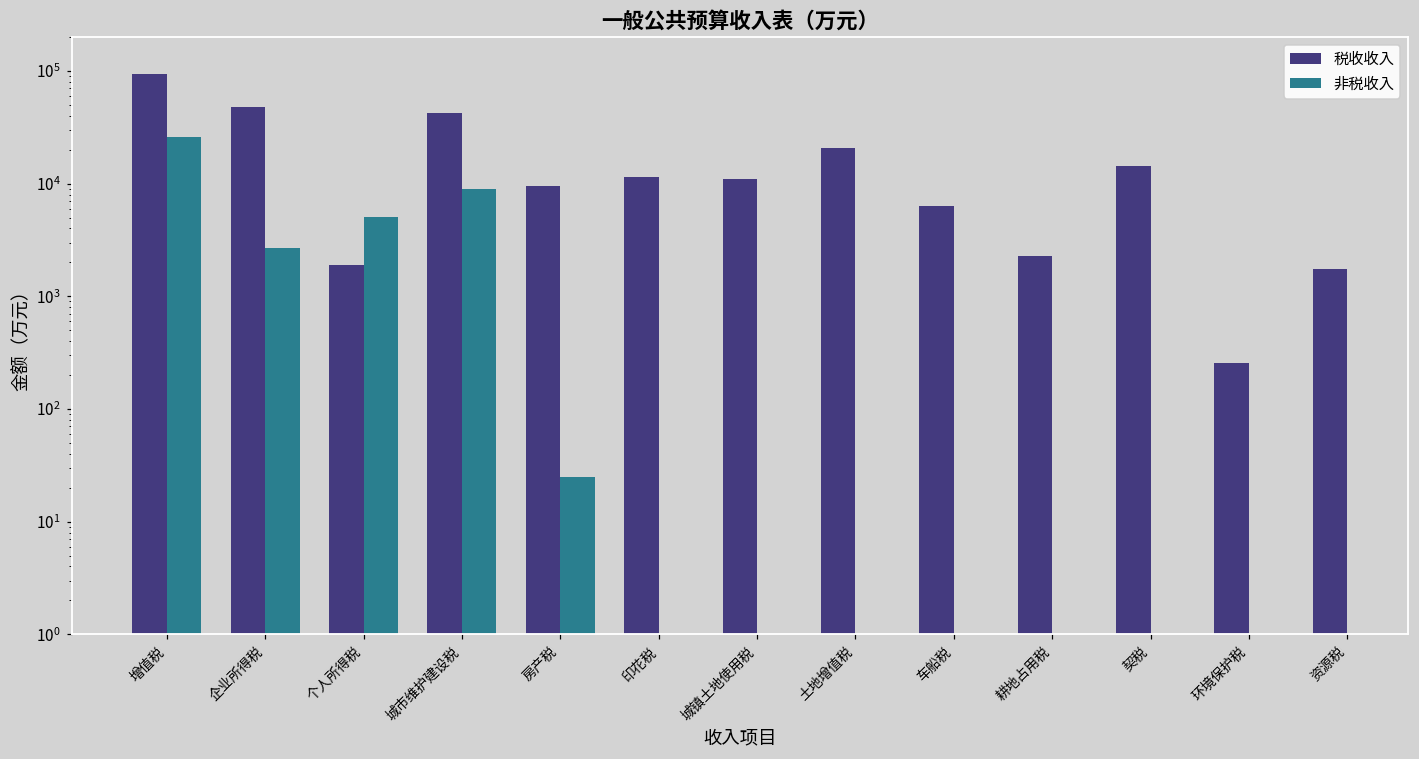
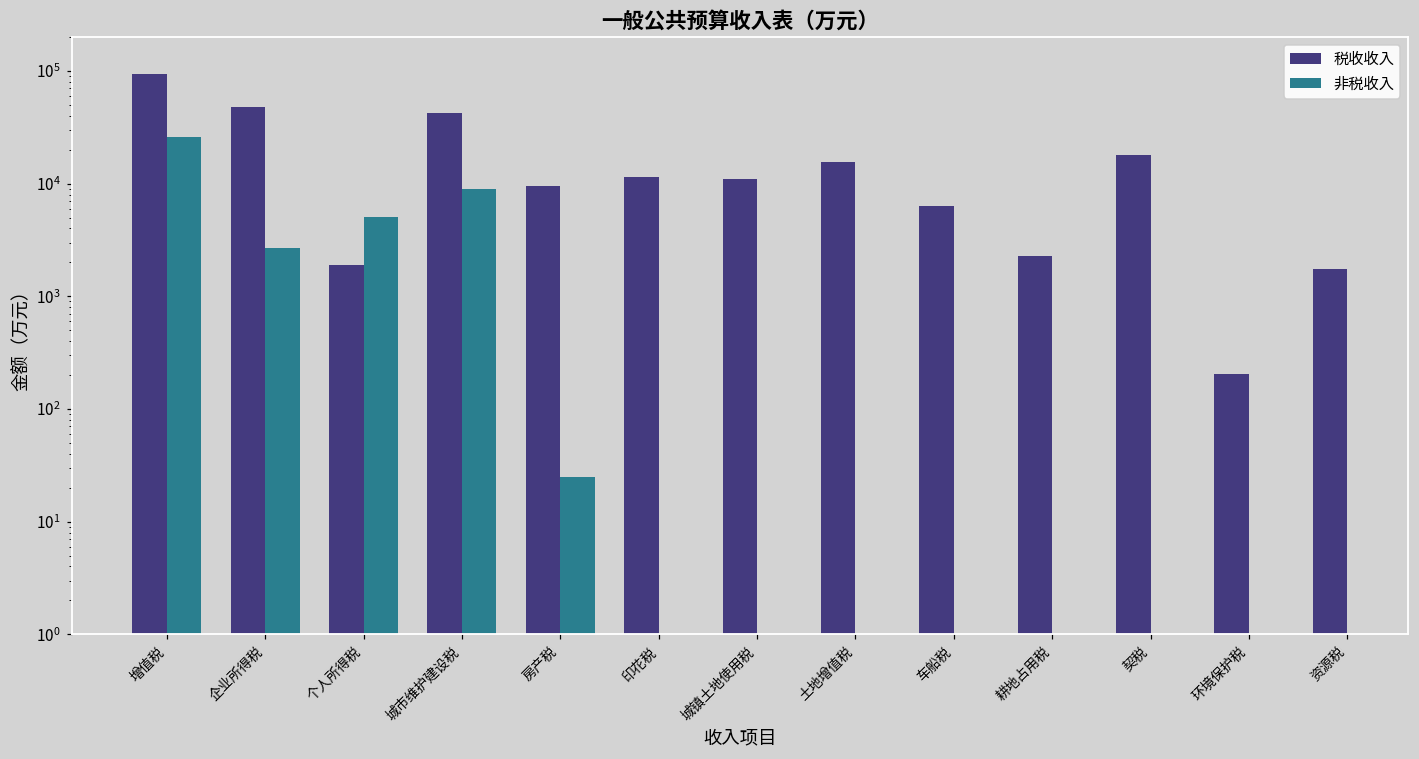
  {
    "税收收入": {
      "增值税": 90000,
      "企业所得税": 50000,
      "个人所得税": 1900,
      "城市维护建设税": 42000,
      "房产税": 10000,
      "印花税": 12000,
      "城镇土地使用税": 11000,
-     "土地增值税": 21000,
+     "土地增值税": 16000,
      "车船税": 6000,
      "耕地占用税": 2300,
-     "契税": 14000,
-     "环境保护税": 260,
+     "契税": 18000,
+     "环境保护税": 200,
      "资源税": 1800
    }
  }
